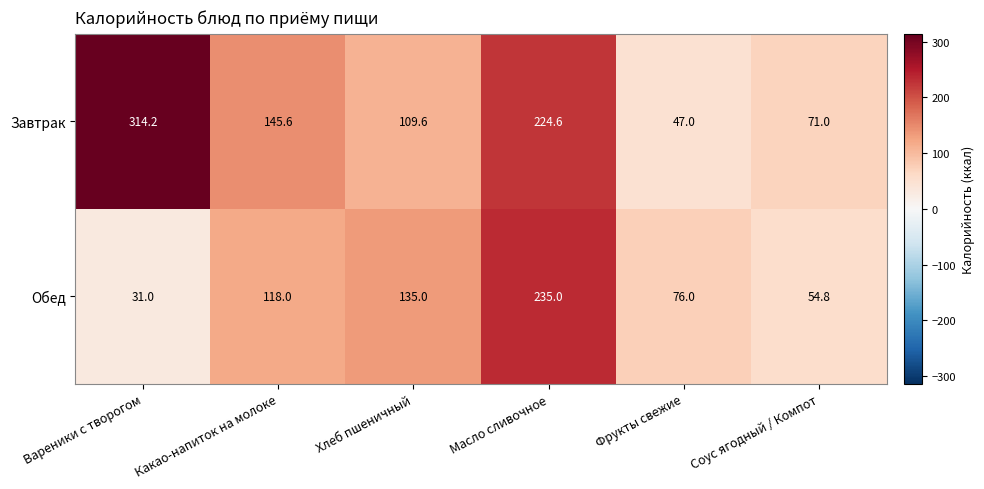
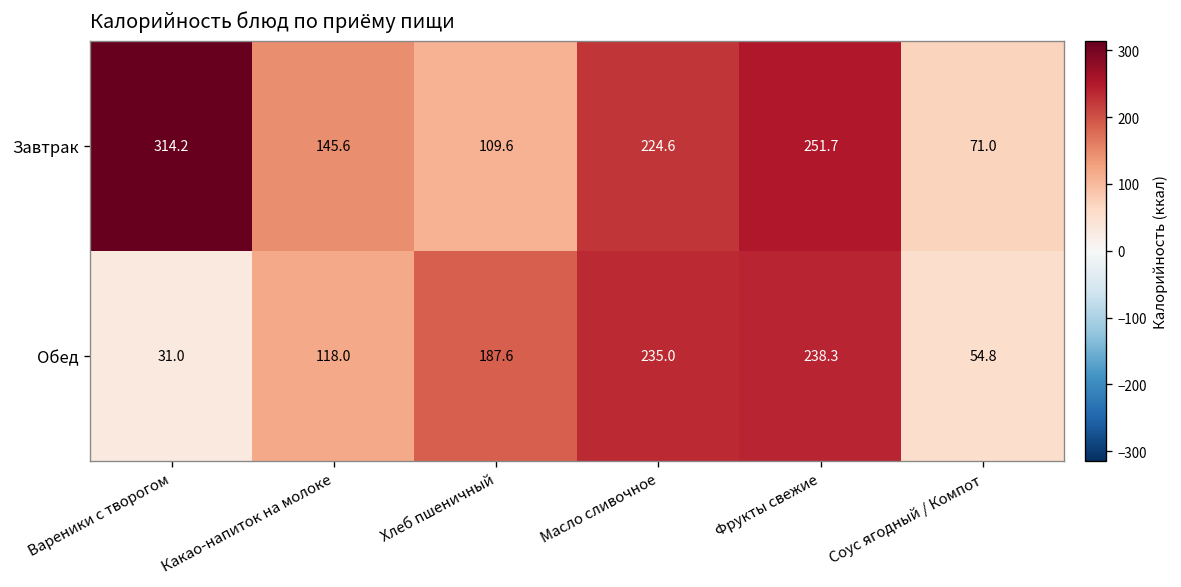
  {
    "Завтрак": {
      "Вареники с творогом": 314.2,
      "Какао-напиток на молоке": 145.6,
      "Хлеб пшеничный": 109.6,
      "Масло сливочное": 224.6,
-     "Фрукты свежие": 47.0,
+     "Фрукты свежие": 251.7,
      "Соус ягодный / Компот": 71.0
    },
    "Обед": {
      "Вареники с творогом": 31.0,
      "Какао-напиток на молоке": 118.0,
-     "Хлеб пшеничный": 135.0,
+     "Хлеб пшеничный": 187.6,
      "Масло сливочное": 235.0,
-     "Фрукты свежие": 76.0,
+     "Фрукты свежие": 238.3,
      "Соус ягодный / Компот": 54.8
    }
  }
